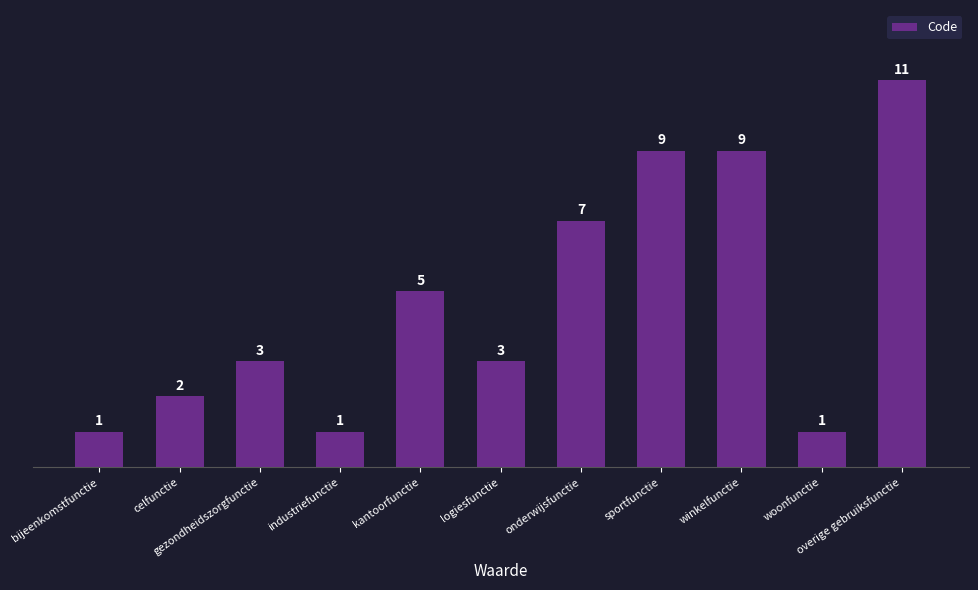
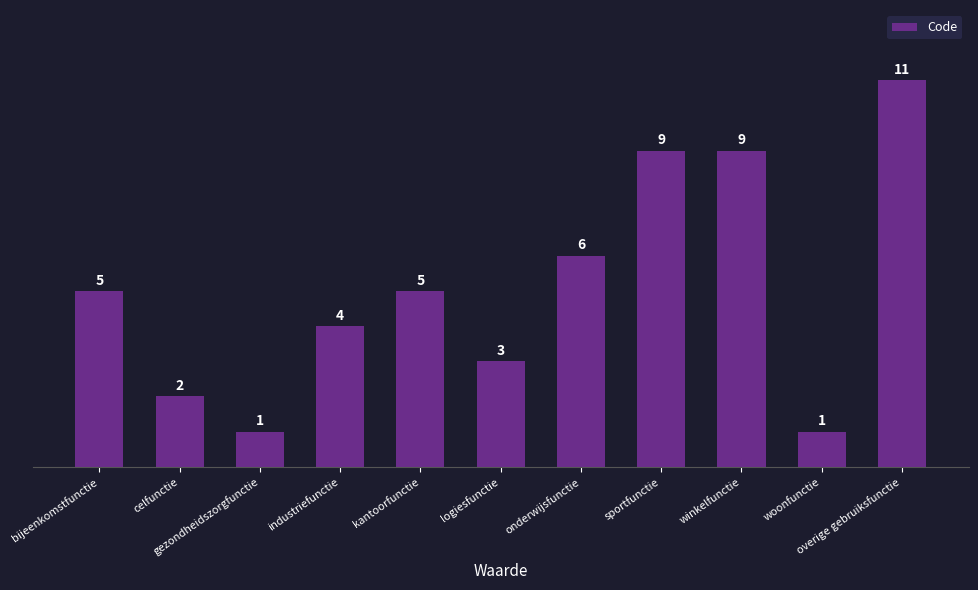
  {
-   "bijeenkomstfunctie": 1,
+   "bijeenkomstfunctie": 5,
    "celfunctie": 2,
-   "gezondheidszorgfunctie": 3,
-   "industriefunctie": 1,
+   "gezondheidszorgfunctie": 1,
+   "industriefunctie": 4,
    "kantoorfunctie": 5,
    "logiesfunctie": 3,
-   "onderwijsfunctie": 7,
+   "onderwijsfunctie": 6,
    "sportfunctie": 9,
    "winkelfunctie": 9,
    "woonfunctie": 1,
    "overige gebruiksfunctie": 11
  }
